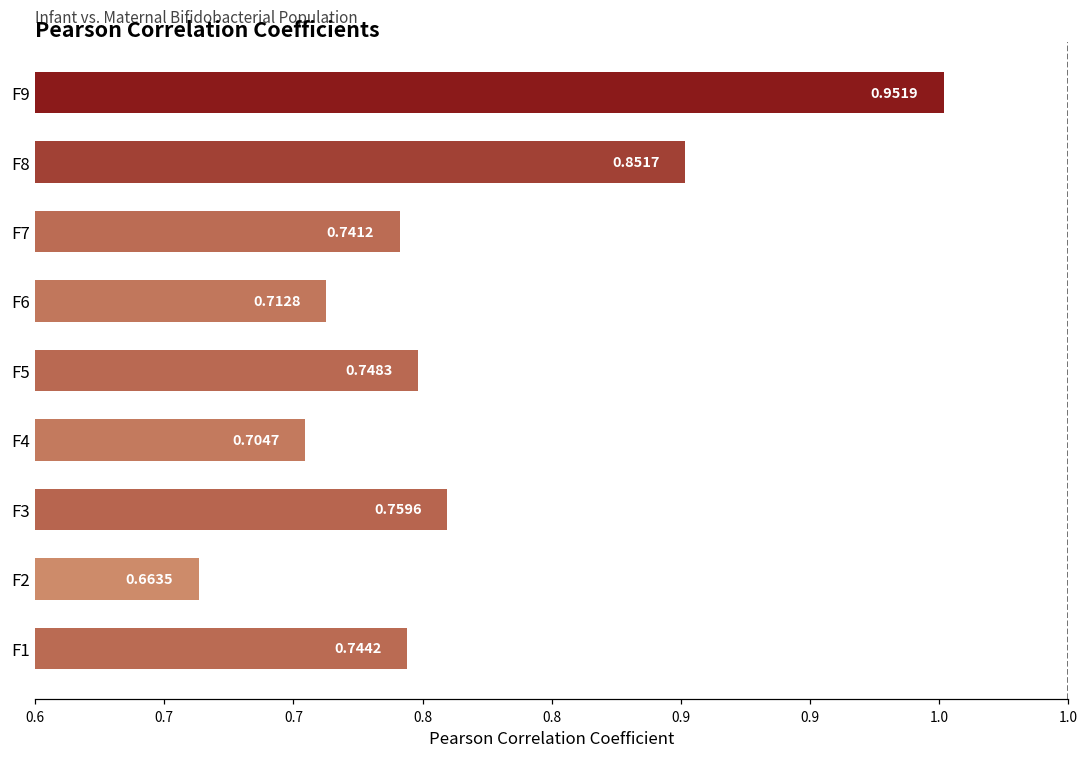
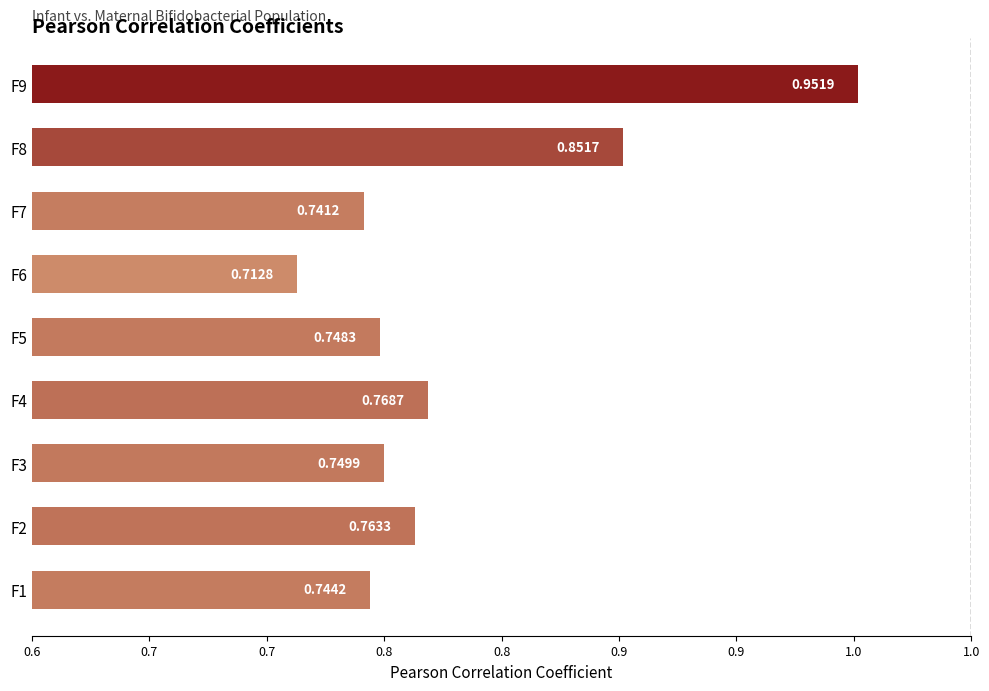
  {
    "F9": 0.9519,
    "F8": 0.8517,
    "F7": 0.7412,
    "F6": 0.7128,
    "F5": 0.7483,
-   "F4": 0.7047,
-   "F3": 0.7596,
-   "F2": 0.6635,
+   "F4": 0.7687,
+   "F3": 0.7499,
+   "F2": 0.7633,
    "F1": 0.7442
  }
